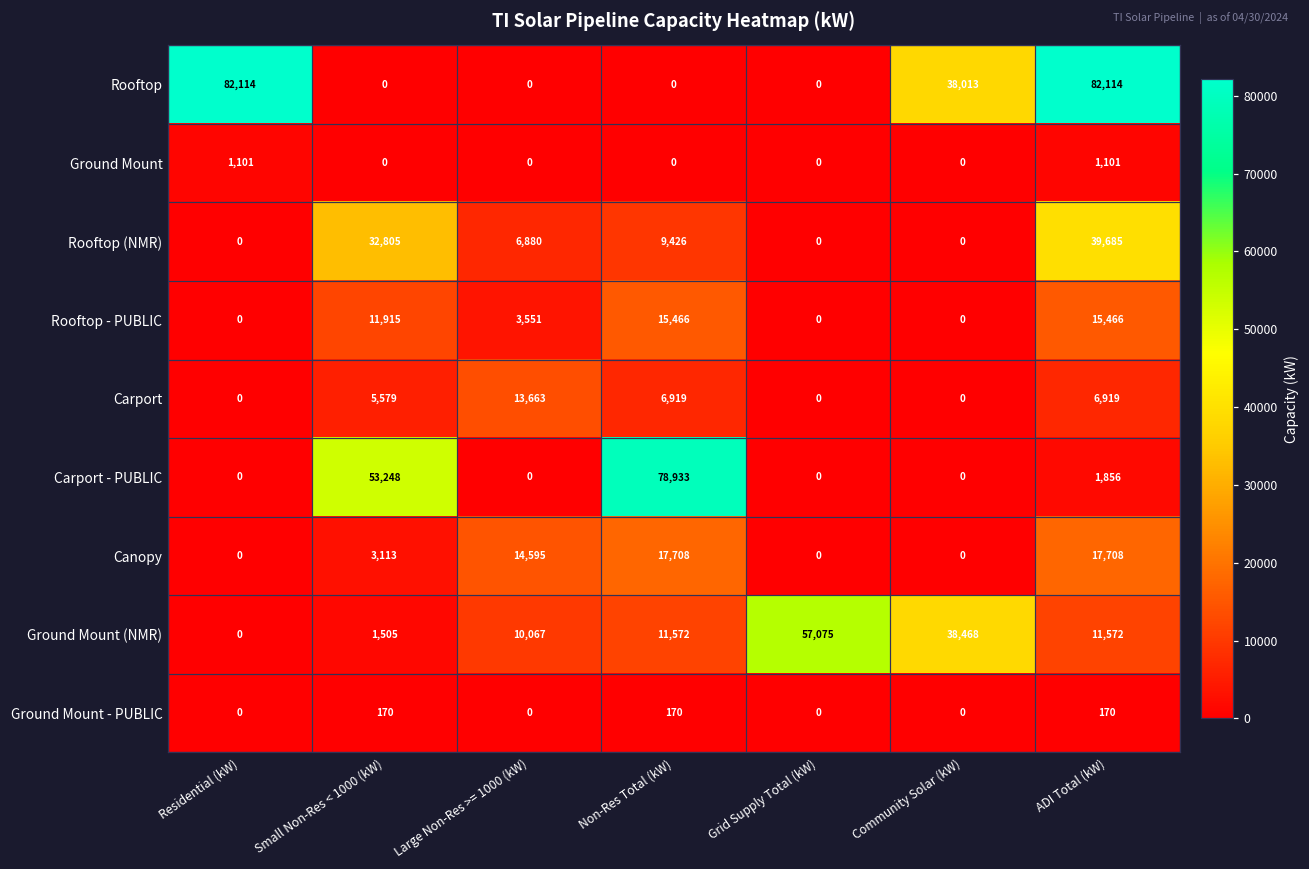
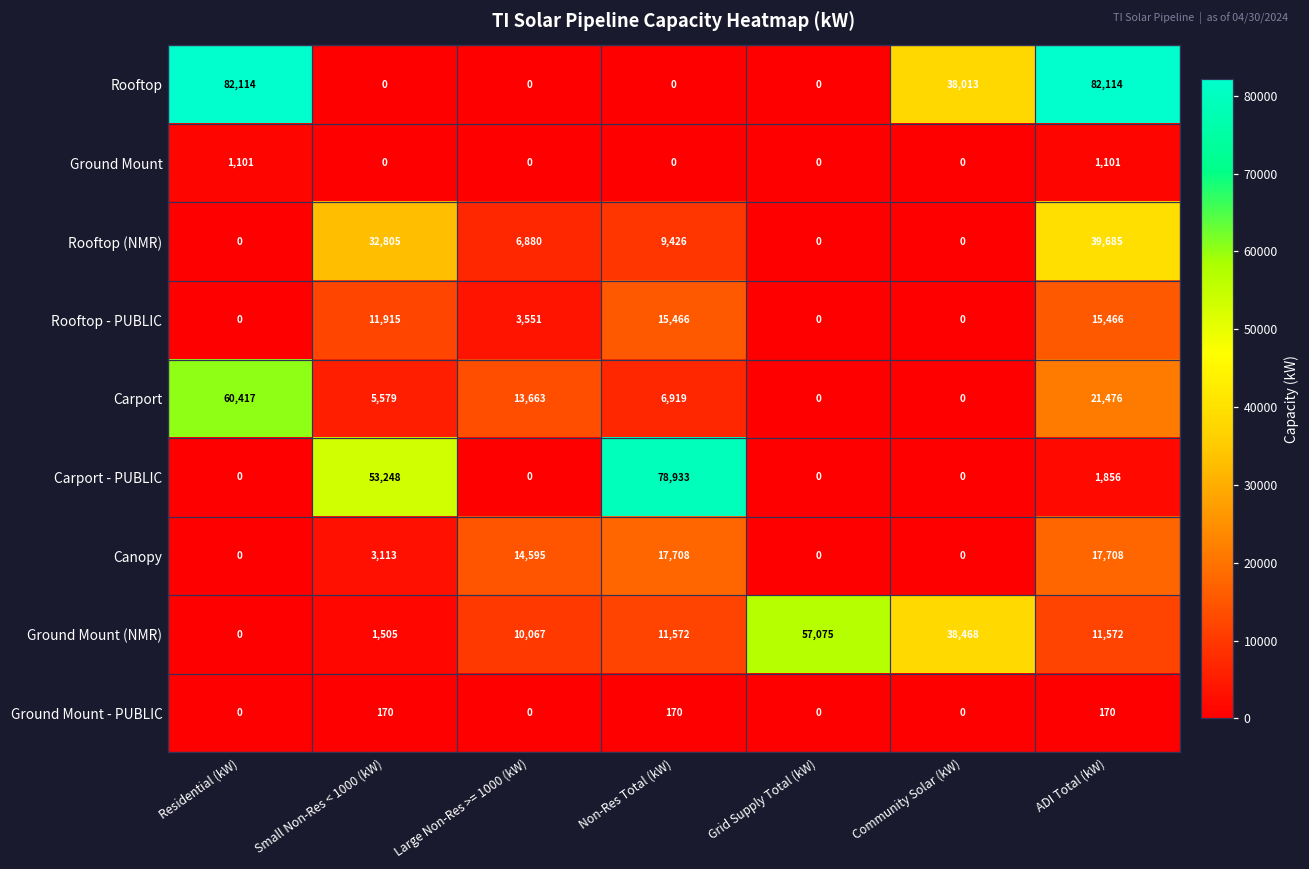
  {
    "Rooftop": {
      "Residential (kW)": "82,114",
      "Small Non-Res < 1000 (kW)": "0",
      "Large Non-Res >= 1000 (kW)": "0",
      "Non-Res Total (kW)": "0",
      "Grid Supply Total (kW)": "0",
      "Community Solar (kW)": "38,013",
      "ADI Total (kW)": "82,114"
    },
    "Ground Mount": {
      "Residential (kW)": "1,101",
      "Small Non-Res < 1000 (kW)": "0",
      "Large Non-Res >= 1000 (kW)": "0",
      "Non-Res Total (kW)": "0",
      "Grid Supply Total (kW)": "0",
      "Community Solar (kW)": "0",
      "ADI Total (kW)": "1,101"
    },
    "Rooftop (NMR)": {
      "Residential (kW)": "0",
      "Small Non-Res < 1000 (kW)": "32,805",
      "Large Non-Res >= 1000 (kW)": "6,880",
      "Non-Res Total (kW)": "9,426",
      "Grid Supply Total (kW)": "0",
      "Community Solar (kW)": "0",
      "ADI Total (kW)": "39,685"
    },
    "Rooftop - PUBLIC": {
      "Residential (kW)": "0",
      "Small Non-Res < 1000 (kW)": "11,915",
      "Large Non-Res >= 1000 (kW)": "3,551",
      "Non-Res Total (kW)": "15,466",
      "Grid Supply Total (kW)": "0",
      "Community Solar (kW)": "0",
      "ADI Total (kW)": "15,466"
    },
    "Carport": {
-     "Residential (kW)": "0",
+     "Residential (kW)": "60,417",
      "Small Non-Res < 1000 (kW)": "5,579",
      "Large Non-Res >= 1000 (kW)": "13,663",
      "Non-Res Total (kW)": "6,919",
      "Grid Supply Total (kW)": "0",
      "Community Solar (kW)": "0",
-     "ADI Total (kW)": "6,919"
+     "ADI Total (kW)": "21,476"
    },
    "Carport - PUBLIC": {
      "Residential (kW)": "0",
      "Small Non-Res < 1000 (kW)": "53,248",
      "Large Non-Res >= 1000 (kW)": "0",
      "Non-Res Total (kW)": "78,933",
      "Grid Supply Total (kW)": "0",
      "Community Solar (kW)": "0",
      "ADI Total (kW)": "1,856"
    },
    "Canopy": {
      "Residential (kW)": "0",
      "Small Non-Res < 1000 (kW)": "3,113",
      "Large Non-Res >= 1000 (kW)": "14,595",
      "Non-Res Total (kW)": "17,708",
      "Grid Supply Total (kW)": "0",
      "Community Solar (kW)": "0",
      "ADI Total (kW)": "17,708"
    },
    "Ground Mount (NMR)": {
      "Residential (kW)": "0",
      "Small Non-Res < 1000 (kW)": "1,505",
      "Large Non-Res >= 1000 (kW)": "10,067",
      "Non-Res Total (kW)": "11,572",
      "Grid Supply Total (kW)": "57,075",
      "Community Solar (kW)": "38,468",
      "ADI Total (kW)": "11,572"
    },
    "Ground Mount - PUBLIC": {
      "Residential (kW)": "0",
      "Small Non-Res < 1000 (kW)": "170",
      "Large Non-Res >= 1000 (kW)": "0",
      "Non-Res Total (kW)": "170",
      "Grid Supply Total (kW)": "0",
      "Community Solar (kW)": "0",
      "ADI Total (kW)": "170"
    }
  }
